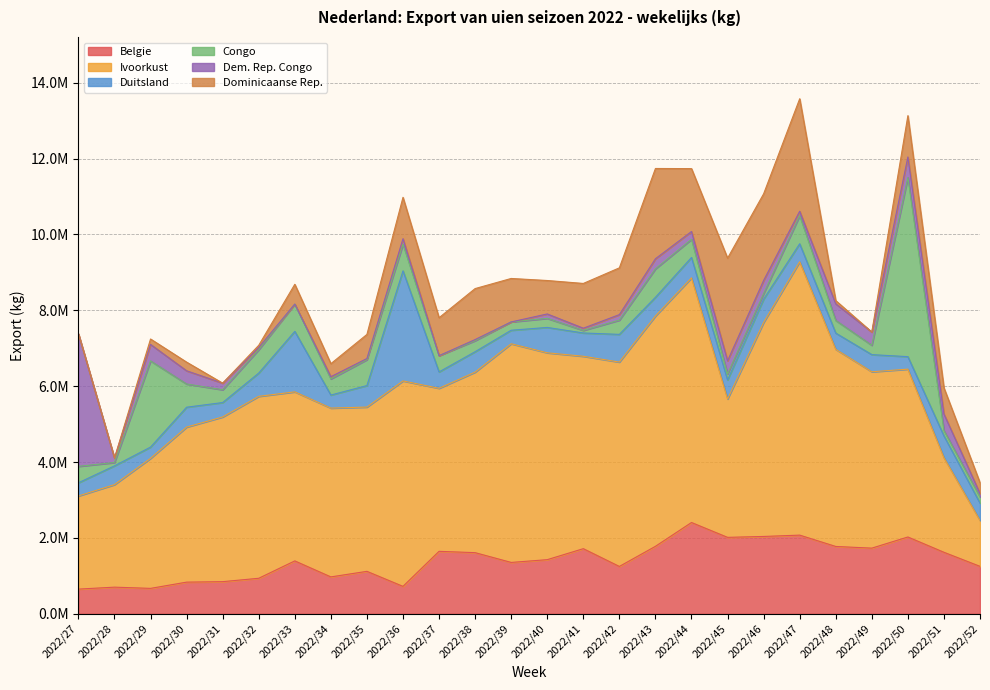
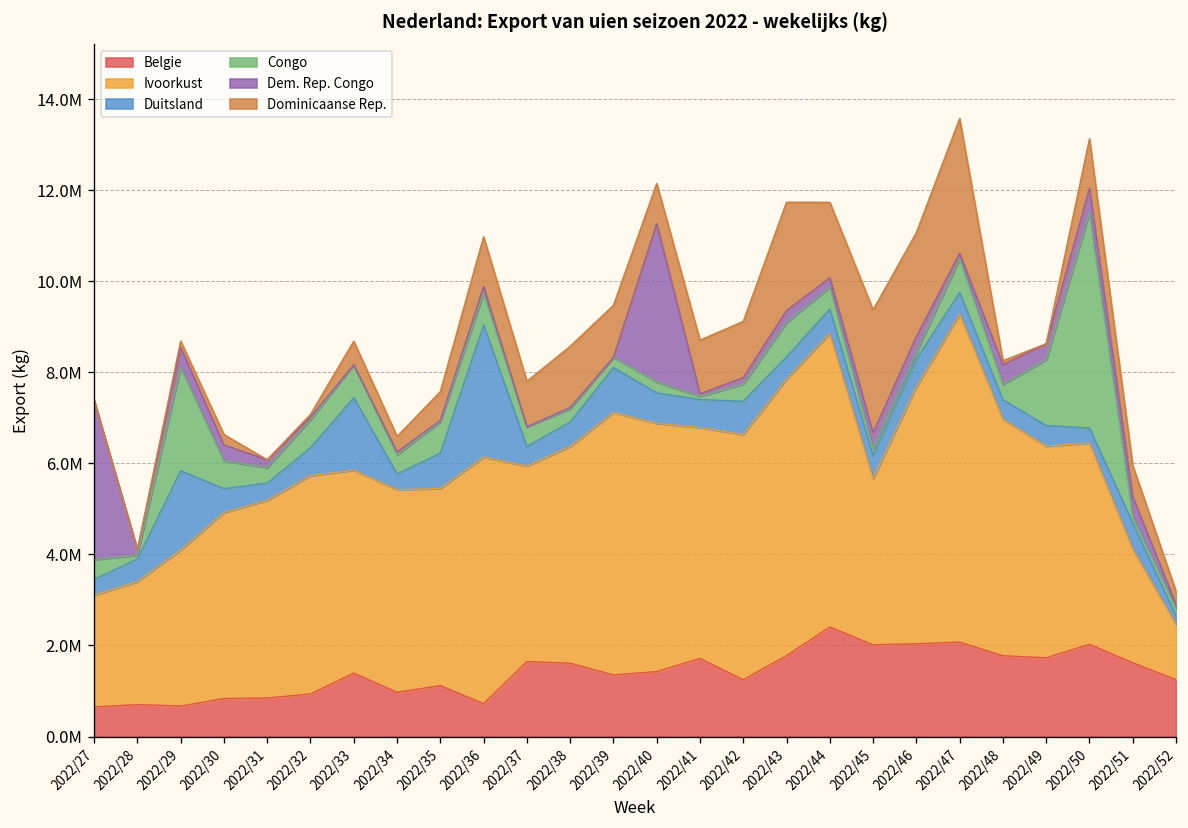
  {
    "Duitsland": {
      "2022/27": 300000,
      "2022/28": 500000,
-     "2022/29": 300000,
+     "2022/29": 1700000,
      "2022/30": 500000,
      "2022/31": 400000,
      "2022/32": 600000,
      "2022/33": 1600000,
      "2022/34": 300000,
-     "2022/35": 600000,
+     "2022/35": 800000,
      "2022/36": 2900000,
      "2022/37": 400000,
      "2022/38": 500000,
-     "2022/39": 400000,
+     "2022/39": 1000000,
      "2022/40": 700000,
      "2022/41": 600000,
      "2022/42": 700000,
      "2022/43": 500000,
      "2022/44": 500000,
      "2022/45": 500000,
      "2022/46": 600000,
      "2022/47": 500000,
      "2022/48": 400000,
      "2022/49": 500000,
      "2022/50": 300000,
      "2022/51": 600000,
-     "2022/52": 500000
+     "2022/52": 200000
    },
    "Congo": {
      "2022/27": 400000,
      "2022/28": 100000,
      "2022/29": 2300000,
      "2022/30": 600000,
      "2022/31": 300000,
      "2022/36": 700000,
      "2022/40": 200000,
      "2022/42": 400000,
      "2022/43": 800000,
      "2022/44": 500000,
      "2022/45": 200000,
      "2022/46": 100000,
      "2022/47": 700000,
      "2022/48": 300000,
-     "2022/49": 200000,
+     "2022/49": 1400000,
      "2022/50": 4700000,
      "2022/51": 100000,
      "2022/52": 200000
    },
    "Dem. Rep. Congo": {
      "2022/29": 400000,
      "2022/30": 300000,
      "2022/36": 100000,
-     "2022/40": 100000,
+     "2022/40": 3500000,
      "2022/42": 100000,
      "2022/43": 300000,
      "2022/44": 200000,
      "2022/45": 300000,
      "2022/46": 300000,
      "2022/47": 100000,
      "2022/48": 400000,
      "2022/50": 500000,
      "2022/51": 400000,
      "2022/52": 100000
    }
  }
